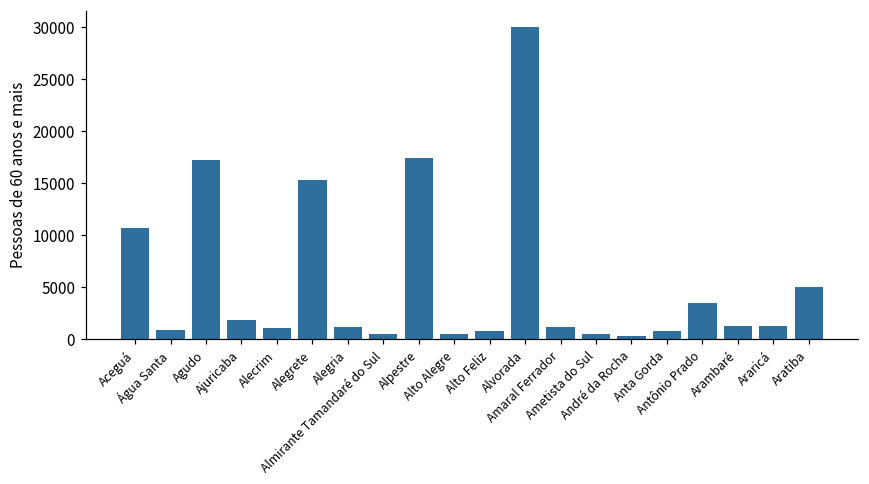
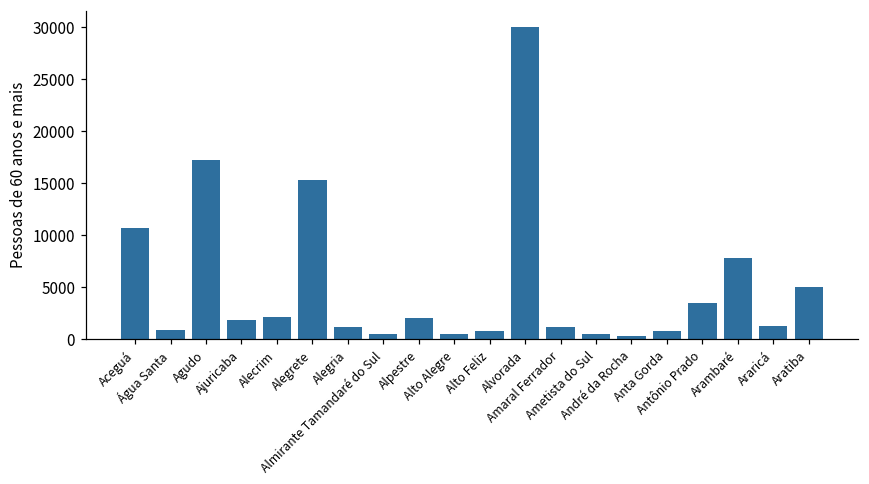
  {
    "Aceguá": 11000,
    "Água Santa": 1000,
    "Agudo": 17000,
    "Ajuricaba": 2000,
-   "Alecrim": 1000,
+   "Alecrim": 2000,
    "Alegrete": 15000,
    "Alegria": 1000,
    "Almirante Tamandaré do Sul": 1000,
-   "Alpestre": 17000,
+   "Alpestre": 2000,
    "Alto Alegre": 1000,
    "Alto Feliz": 1000,
    "Alvorada": 30000,
    "Amaral Ferrador": 1000,
    "Ametista do Sul": 1000,
    "André da Rocha": 0,
    "Anta Gorda": 1000,
    "Antônio Prado": 4000,
-   "Arambaré": 1000,
+   "Arambaré": 8000,
    "Araricá": 1000,
    "Aratiba": 5000
  }
